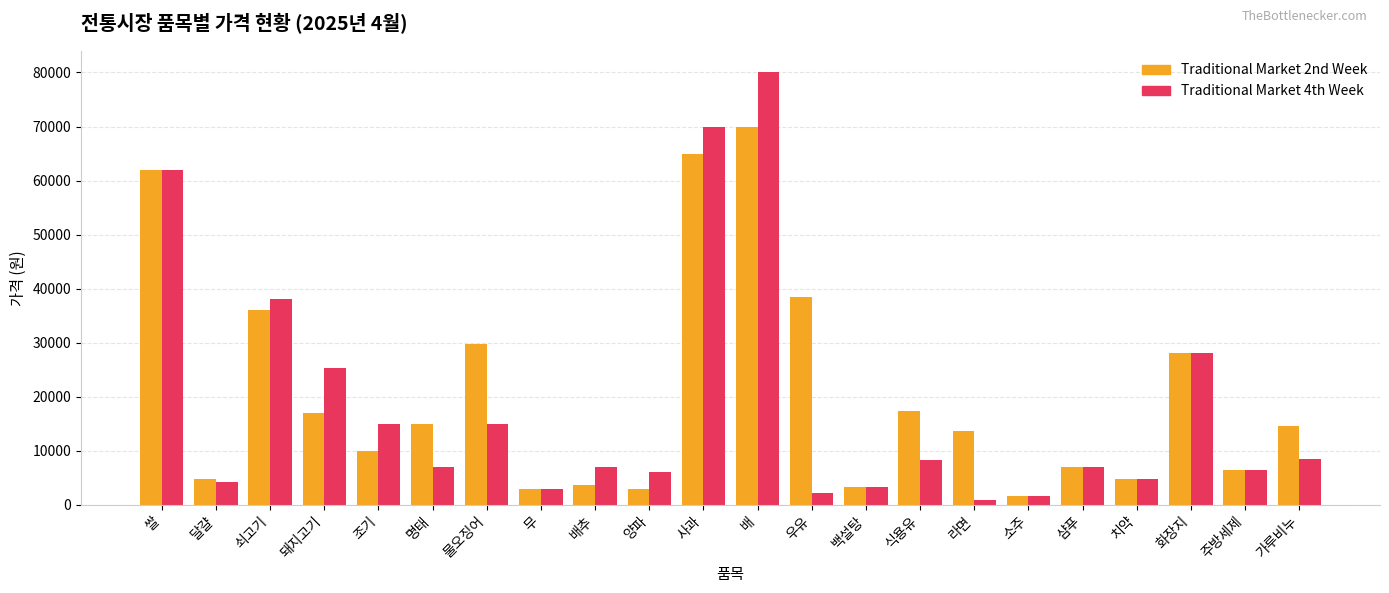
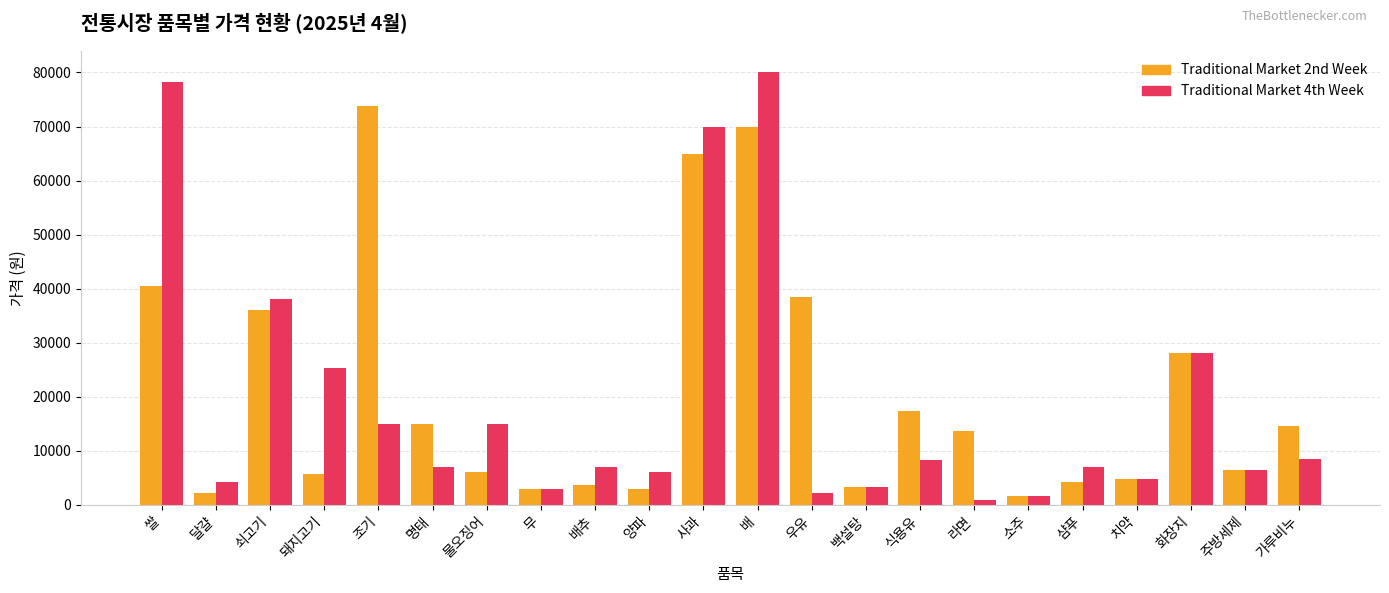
  {
    "Traditional Market 2nd Week": {
-     "쌀": 62000,
-     "달걀": 5000,
+     "쌀": 40000,
+     "달걀": 2000,
      "쇠고기": 36000,
-     "돼지고기": 17000,
-     "조기": 10000,
+     "돼지고기": 6000,
+     "조기": 74000,
      "명태": 15000,
-     "물오징어": 30000,
+     "물오징어": 6000,
      "무": 3000,
      "배추": 4000,
      "양파": 3000,
      "사과": 65000,
      "배": 70000,
      "우유": 38000,
      "백설탕": 3000,
      "식용유": 17000,
      "라면": 14000,
      "소주": 2000,
-     "샴푸": 7000,
+     "샴푸": 4000,
      "치약": 5000,
      "화장지": 28000,
      "주방세제": 7000,
      "가루비누": 15000
    },
    "Traditional Market 4th Week": {
-     "쌀": 62000,
+     "쌀": 78000,
      "달걀": 4000,
      "쇠고기": 38000,
      "돼지고기": 25000,
      "조기": 15000,
      "명태": 7000,
      "물오징어": 15000,
      "무": 3000,
      "배추": 7000,
      "양파": 6000,
      "사과": 70000,
      "배": 80000,
      "우유": 2000,
      "백설탕": 3000,
      "식용유": 8000,
      "라면": 1000,
      "소주": 2000,
      "샴푸": 7000,
      "치약": 5000,
      "화장지": 28000,
      "주방세제": 7000,
      "가루비누": 8000
    }
  }
